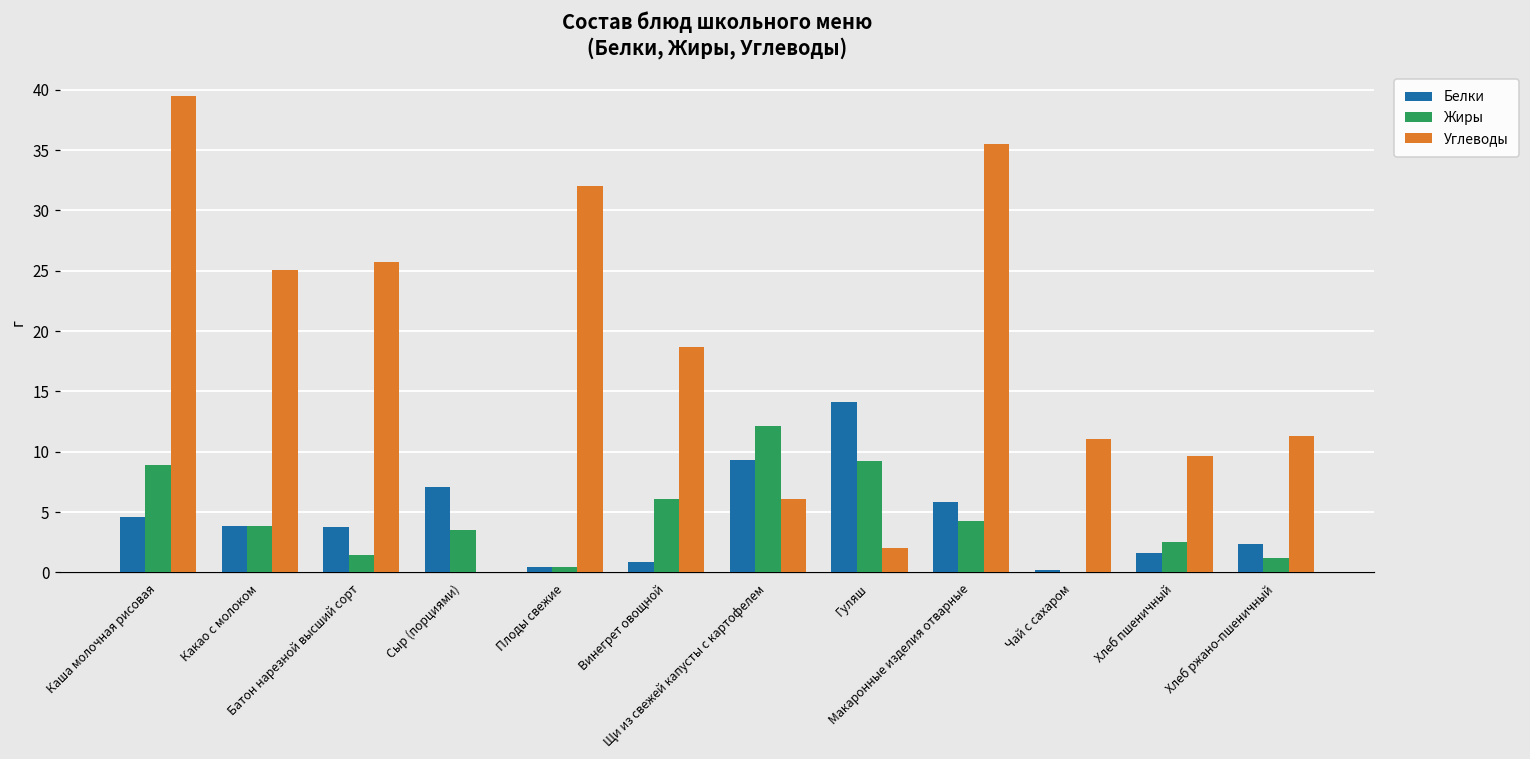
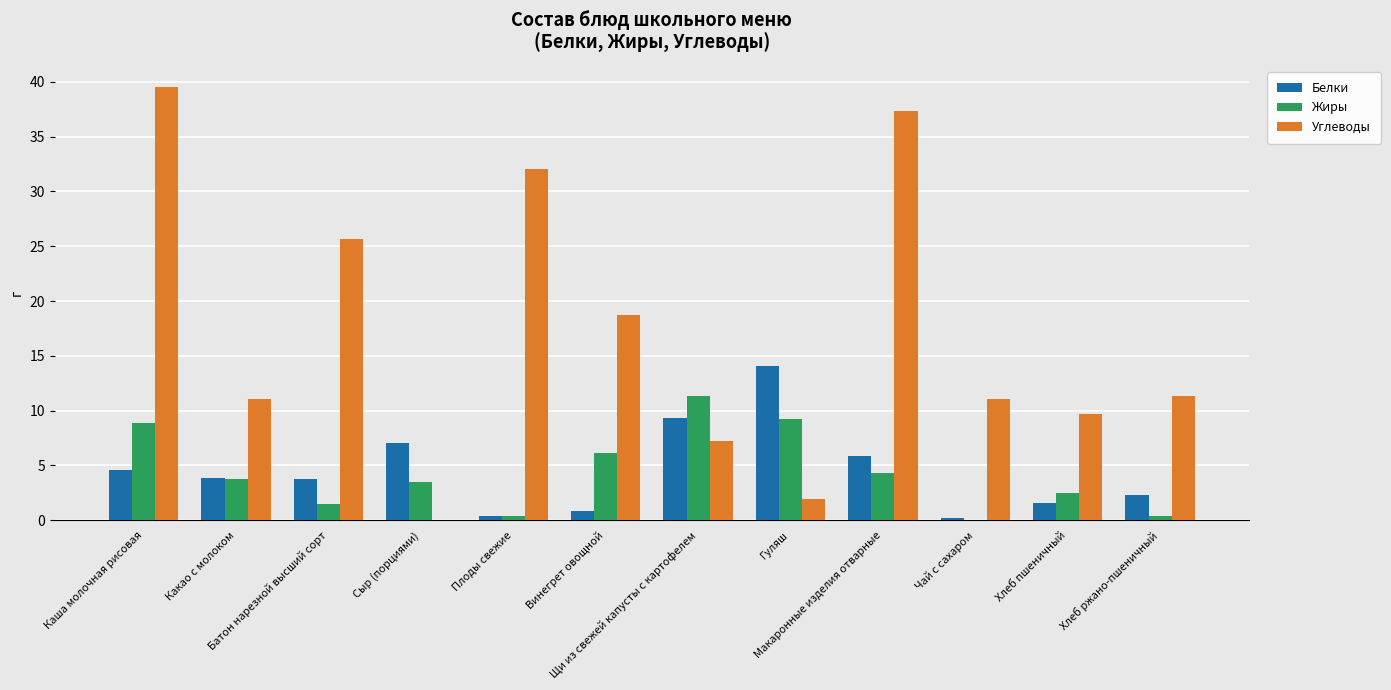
  {
    "Белки": {
      "Каша молочная рисовая": 4.6,
      "Какао с молоком": 3.9,
      "Батон нарезной высший сорт": 3.8,
      "Сыр (порциями)": 7.1,
      "Плоды свежие": 0.4,
      "Винегрет овощной": 0.8,
      "Щи из свежей капусты с картофелем": 9.3,
      "Гуляш": 14.1,
      "Макаронные изделия отварные": 5.8,
      "Хлеб пшеничный": 1.6,
      "Хлеб ржано-пшеничный": 2.3
    },
    "Жиры": {
      "Каша молочная рисовая": 8.9,
      "Какао с молоком": 3.8,
      "Батон нарезной высший сорт": 1.5,
      "Сыр (порциями)": 3.5,
      "Плоды свежие": 0.4,
      "Винегрет овощной": 6.1,
-     "Щи из свежей капусты с картофелем": 12.1,
+     "Щи из свежей капусты с картофелем": 11.3,
      "Гуляш": 9.2,
      "Макаронные изделия отварные": 4.3,
      "Чай с сахаром": 0.0,
      "Хлеб пшеничный": 2.5,
-     "Хлеб ржано-пшеничный": 1.2
+     "Хлеб ржано-пшеничный": 0.4
    },
    "Углеводы": {
      "Каша молочная рисовая": 39.5,
-     "Какао с молоком": 25.1,
+     "Какао с молоком": 11.0,
      "Батон нарезной высший сорт": 25.7,
      "Сыр (порциями)": 0.0,
      "Плоды свежие": 32.0,
      "Винегрет овощной": 18.7,
-     "Щи из свежей капусты с картофелем": 6.1,
+     "Щи из свежей капусты с картофелем": 7.2,
      "Гуляш": 2.0,
-     "Макаронные изделия отварные": 35.5,
+     "Макаронные изделия отварные": 37.3,
      "Чай с сахаром": 11.1,
      "Хлеб пшеничный": 9.7,
      "Хлеб ржано-пшеничный": 11.3
    }
  }
